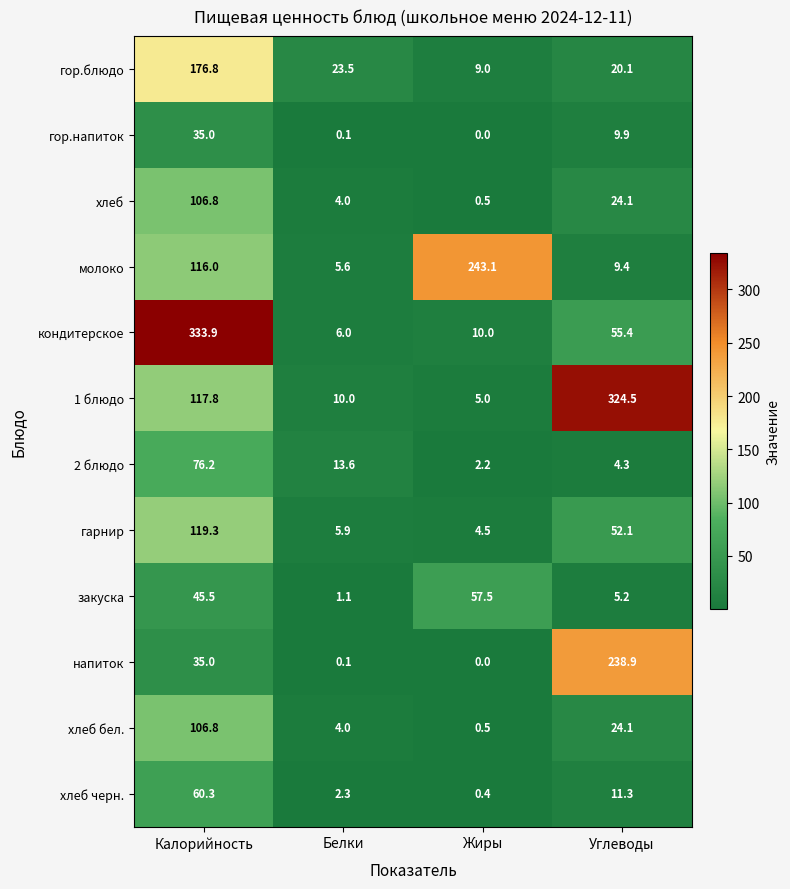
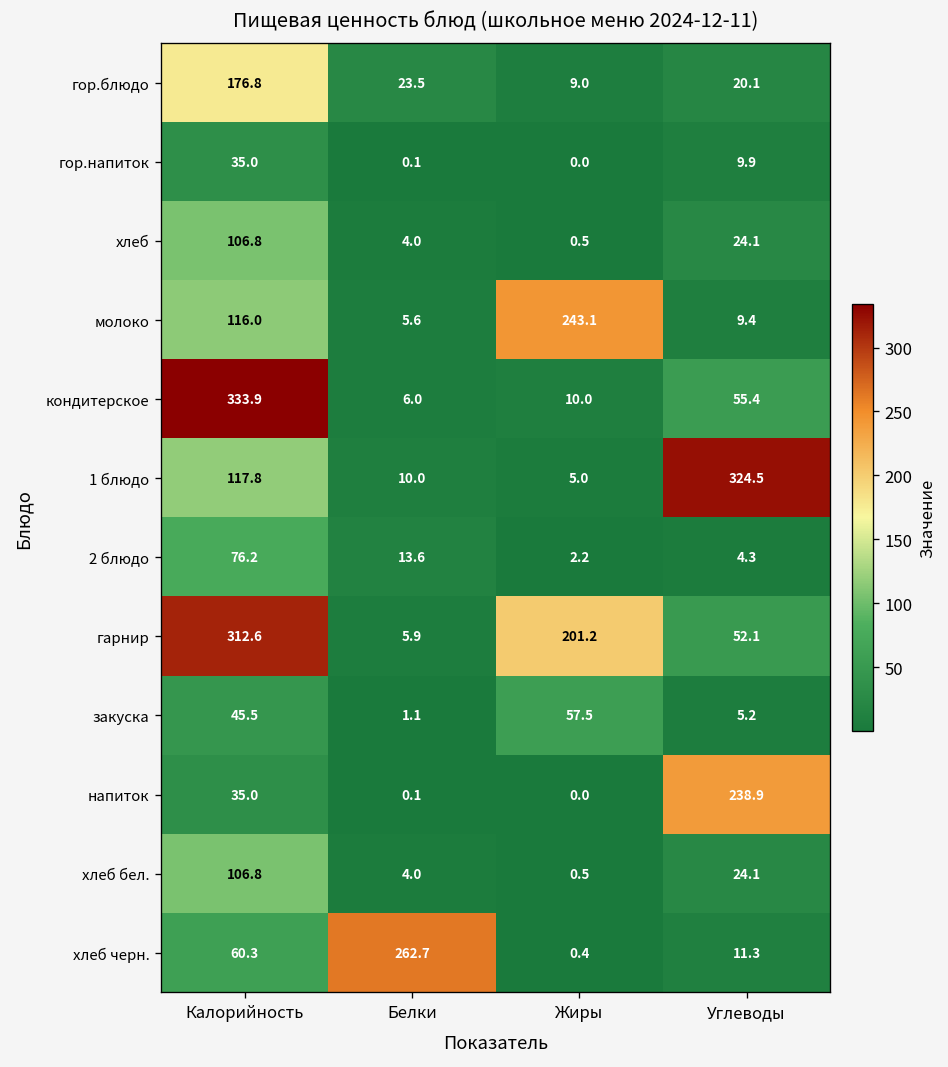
  {
    "гор.блюдо": {
      "Калорийность": 176.8,
      "Белки": 23.5,
      "Жиры": 9.0,
      "Углеводы": 20.1
    },
    "гор.напиток": {
      "Калорийность": 35.0,
      "Белки": 0.1,
      "Жиры": 0.0,
      "Углеводы": 9.9
    },
    "хлеб": {
      "Калорийность": 106.8,
      "Белки": 4.0,
      "Жиры": 0.5,
      "Углеводы": 24.1
    },
    "молоко": {
      "Калорийность": 116.0,
      "Белки": 5.6,
      "Жиры": 243.1,
      "Углеводы": 9.4
    },
    "кондитерское": {
      "Калорийность": 333.9,
      "Белки": 6.0,
      "Жиры": 10.0,
      "Углеводы": 55.4
    },
    "1 блюдо": {
      "Калорийность": 117.8,
      "Белки": 10.0,
      "Жиры": 5.0,
      "Углеводы": 324.5
    },
    "2 блюдо": {
      "Калорийность": 76.2,
      "Белки": 13.6,
      "Жиры": 2.2,
      "Углеводы": 4.3
    },
    "гарнир": {
-     "Калорийность": 119.3,
+     "Калорийность": 312.6,
      "Белки": 5.9,
-     "Жиры": 4.5,
+     "Жиры": 201.2,
      "Углеводы": 52.1
    },
    "закуска": {
      "Калорийность": 45.5,
      "Белки": 1.1,
      "Жиры": 57.5,
      "Углеводы": 5.2
    },
    "напиток": {
      "Калорийность": 35.0,
      "Белки": 0.1,
      "Жиры": 0.0,
      "Углеводы": 238.9
    },
    "хлеб бел.": {
      "Калорийность": 106.8,
      "Белки": 4.0,
      "Жиры": 0.5,
      "Углеводы": 24.1
    },
    "хлеб черн.": {
      "Калорийность": 60.3,
-     "Белки": 2.3,
+     "Белки": 262.7,
      "Жиры": 0.4,
      "Углеводы": 11.3
    }
  }
